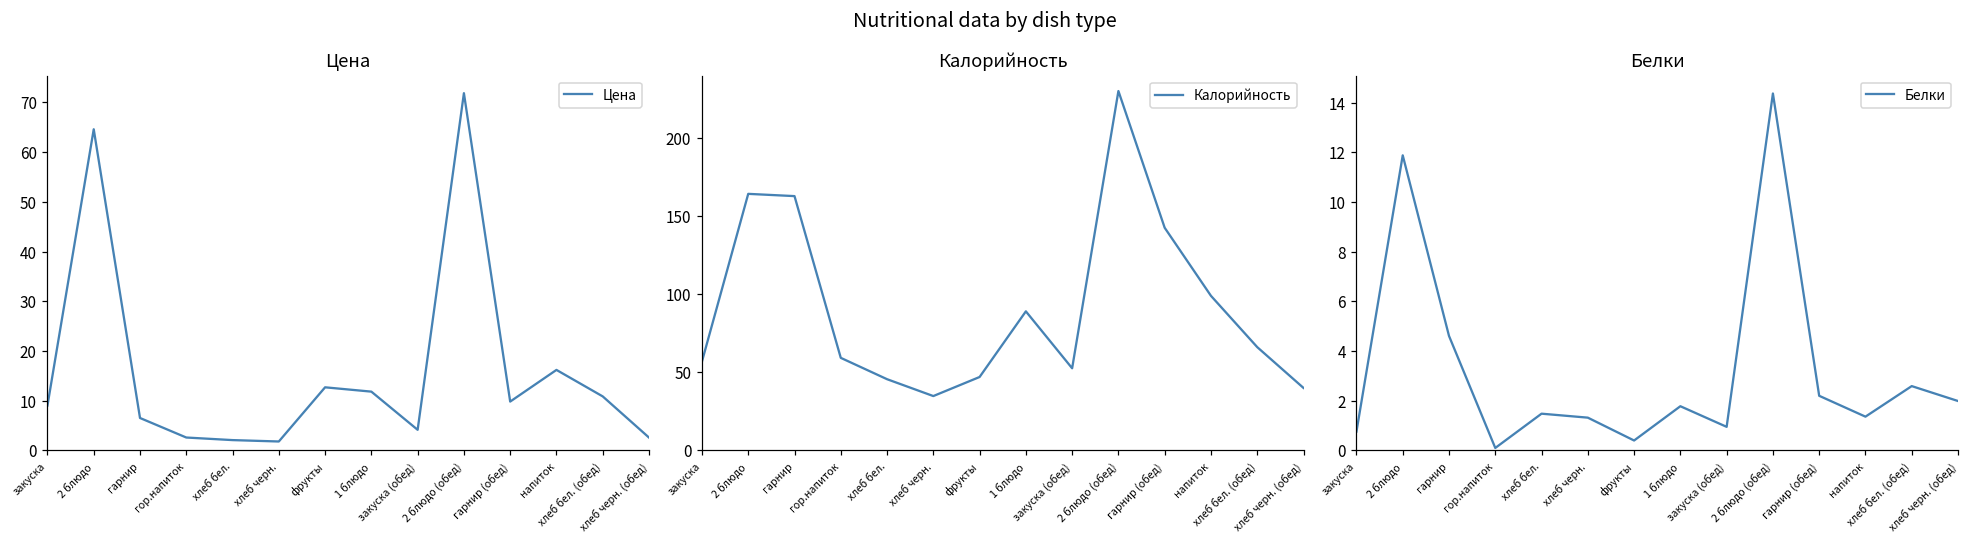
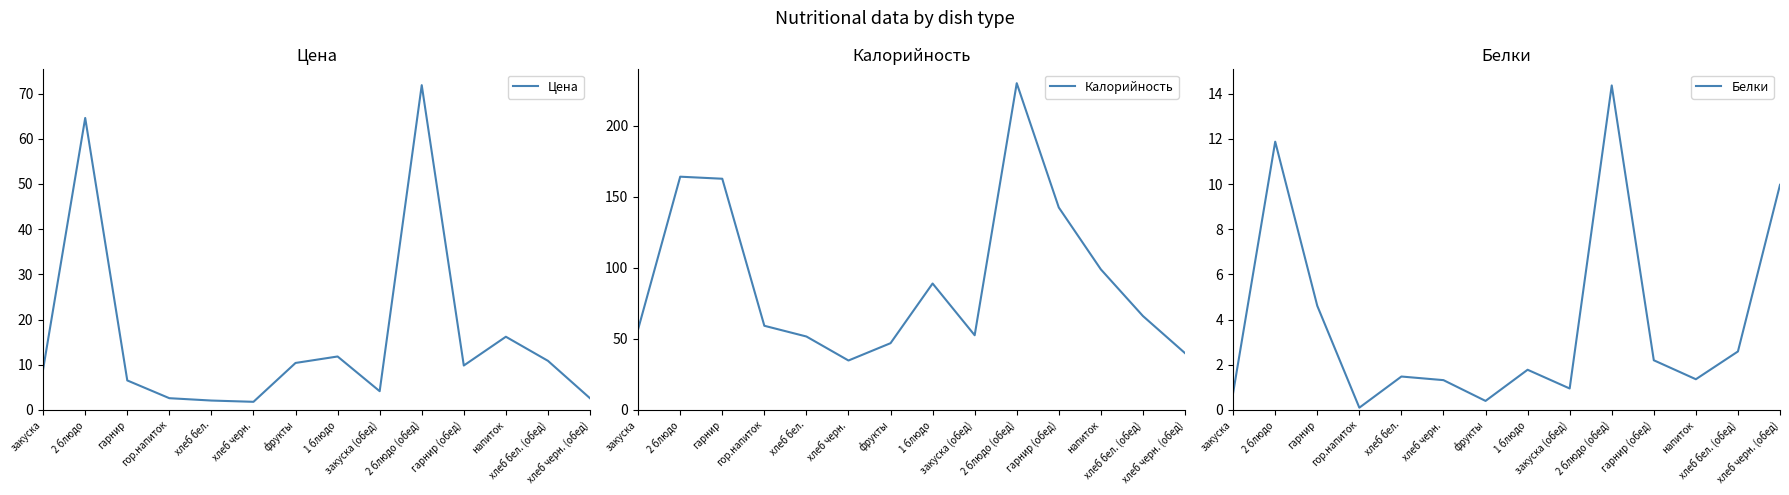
  {
    "Цена": {
      "закуска": 9,
      "2 блюдо": 65,
      "гарнир": 7,
      "гор.напиток": 3,
      "хлеб бел.": 2,
      "хлеб черн.": 2,
-     "фрукты": 13,
+     "фрукты": 10,
      "1 блюдо": 12,
      "закуска (обед)": 4,
      "2 блюдо (обед)": 72,
      "гарнир (обед)": 10,
      "напиток": 16,
      "хлеб бел. (обед)": 11,
      "хлеб черн. (обед)": 3
    },
    "Калорийность": {
      "закуска": 57,
      "2 блюдо": 164,
      "гарнир": 163,
      "гор.напиток": 59,
-     "хлеб бел.": 46,
+     "хлеб бел.": 52,
      "хлеб черн.": 35,
      "фрукты": 47,
      "1 блюдо": 89,
      "закуска (обед)": 53,
      "2 блюдо (обед)": 230,
      "гарнир (обед)": 143,
      "напиток": 99,
      "хлеб бел. (обед)": 66,
      "хлеб черн. (обед)": 40
    },
    "Белки": {
      "закуска": 0.8,
      "2 блюдо": 11.9,
      "гарнир": 4.6,
      "гор.напиток": 0.1,
      "хлеб бел.": 1.5,
      "хлеб черн.": 1.3,
      "фрукты": 0.4,
      "1 блюдо": 1.8,
      "закуска (обед)": 1.0,
      "2 блюдо (обед)": 14.4,
      "гарнир (обед)": 2.2,
      "напиток": 1.4,
      "хлеб бел. (обед)": 2.6,
-     "хлеб черн. (обед)": 2.0
+     "хлеб черн. (обед)": 10.0
    }
  }
